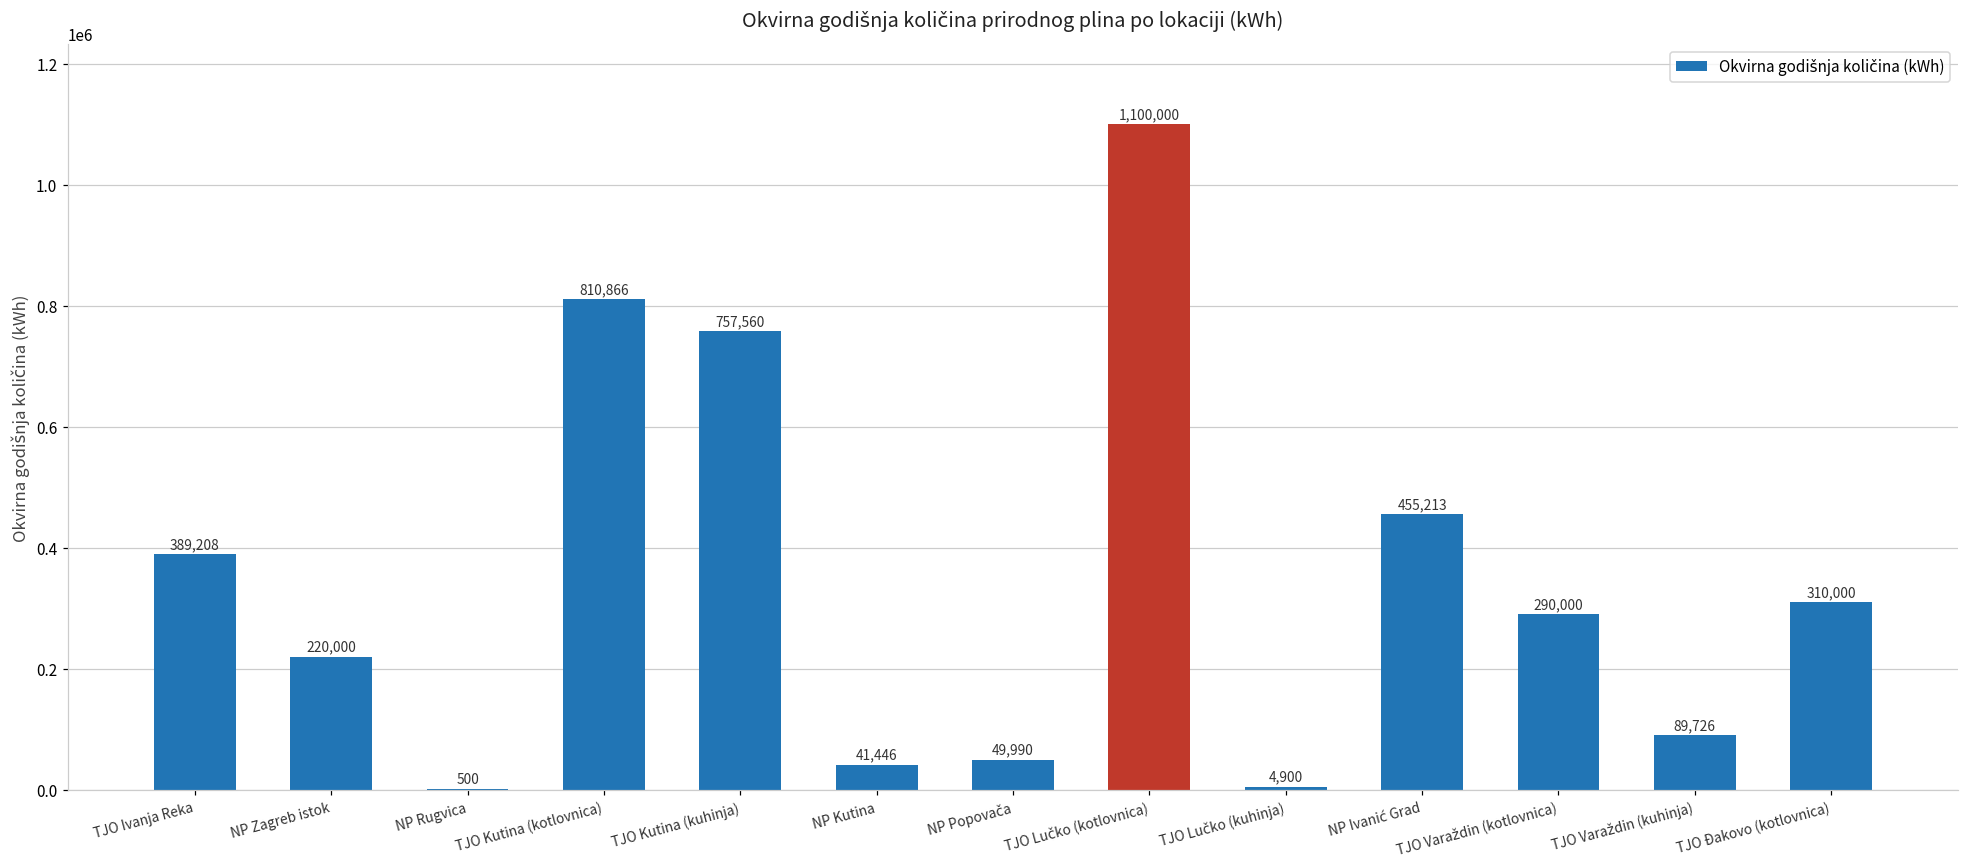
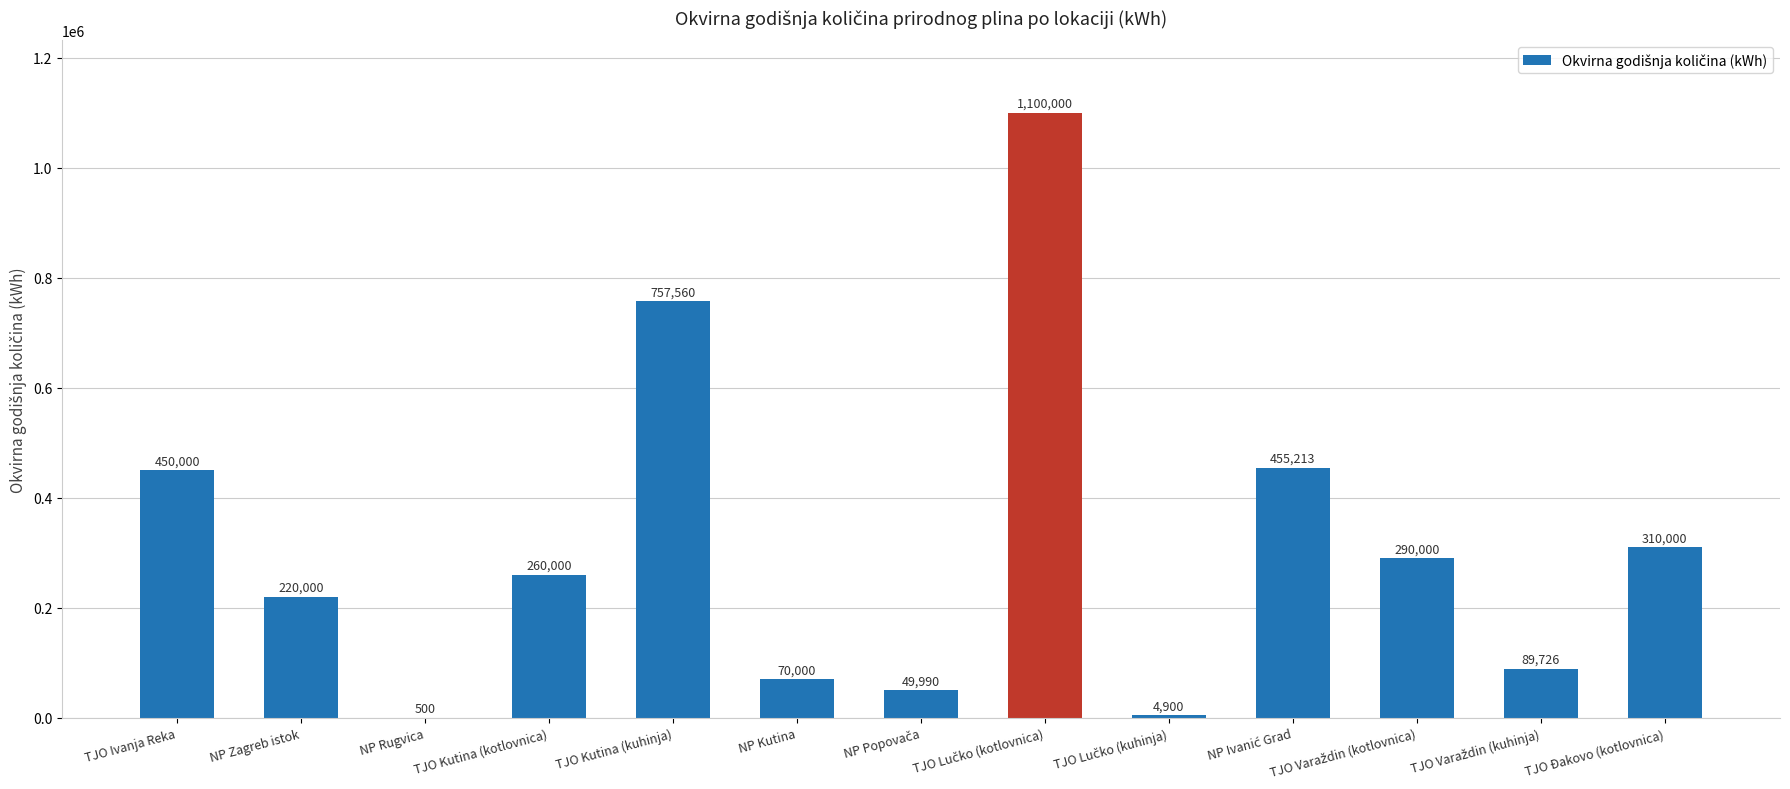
  {
-   "TJO Ivanja Reka": "389,208",
+   "TJO Ivanja Reka": "450,000",
    "NP Zagreb istok": "220,000",
    "NP Rugvica": "500",
-   "TJO Kutina (kotlovnica)": "810,866",
+   "TJO Kutina (kotlovnica)": "260,000",
    "TJO Kutina (kuhinja)": "757,560",
-   "NP Kutina": "41,446",
+   "NP Kutina": "70,000",
    "NP Popovača": "49,990",
    "TJO Lučko (kotlovnica)": "1,100,000",
    "TJO Lučko (kuhinja)": "4,900",
    "NP Ivanić Grad": "455,213",
    "TJO Varaždin (kotlovnica)": "290,000",
    "TJO Varaždin (kuhinja)": "89,726",
    "TJO Đakovo (kotlovnica)": "310,000"
  }
